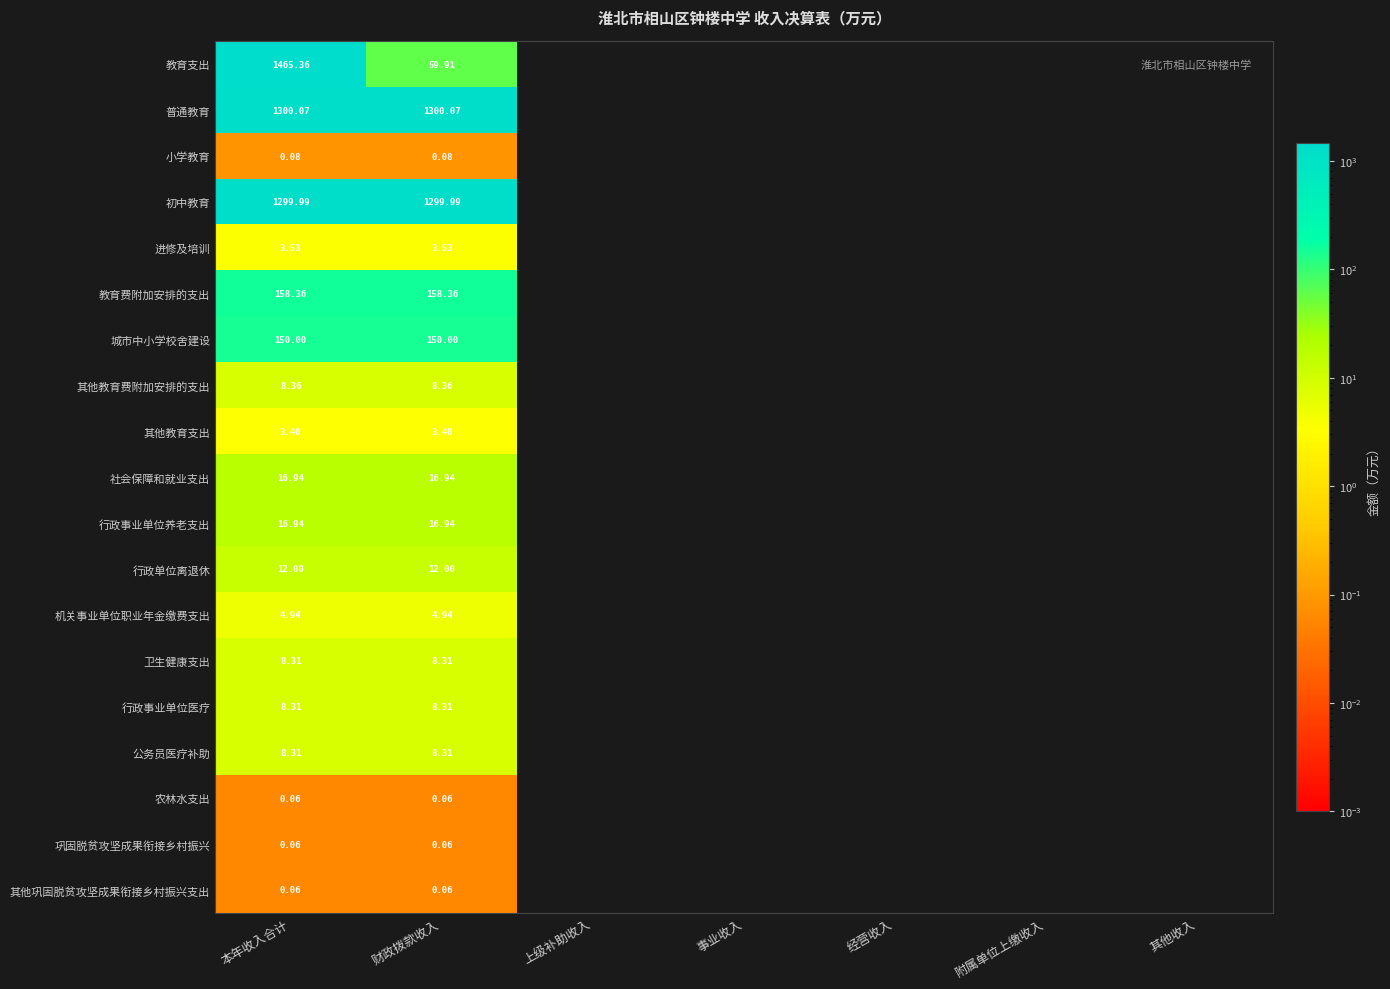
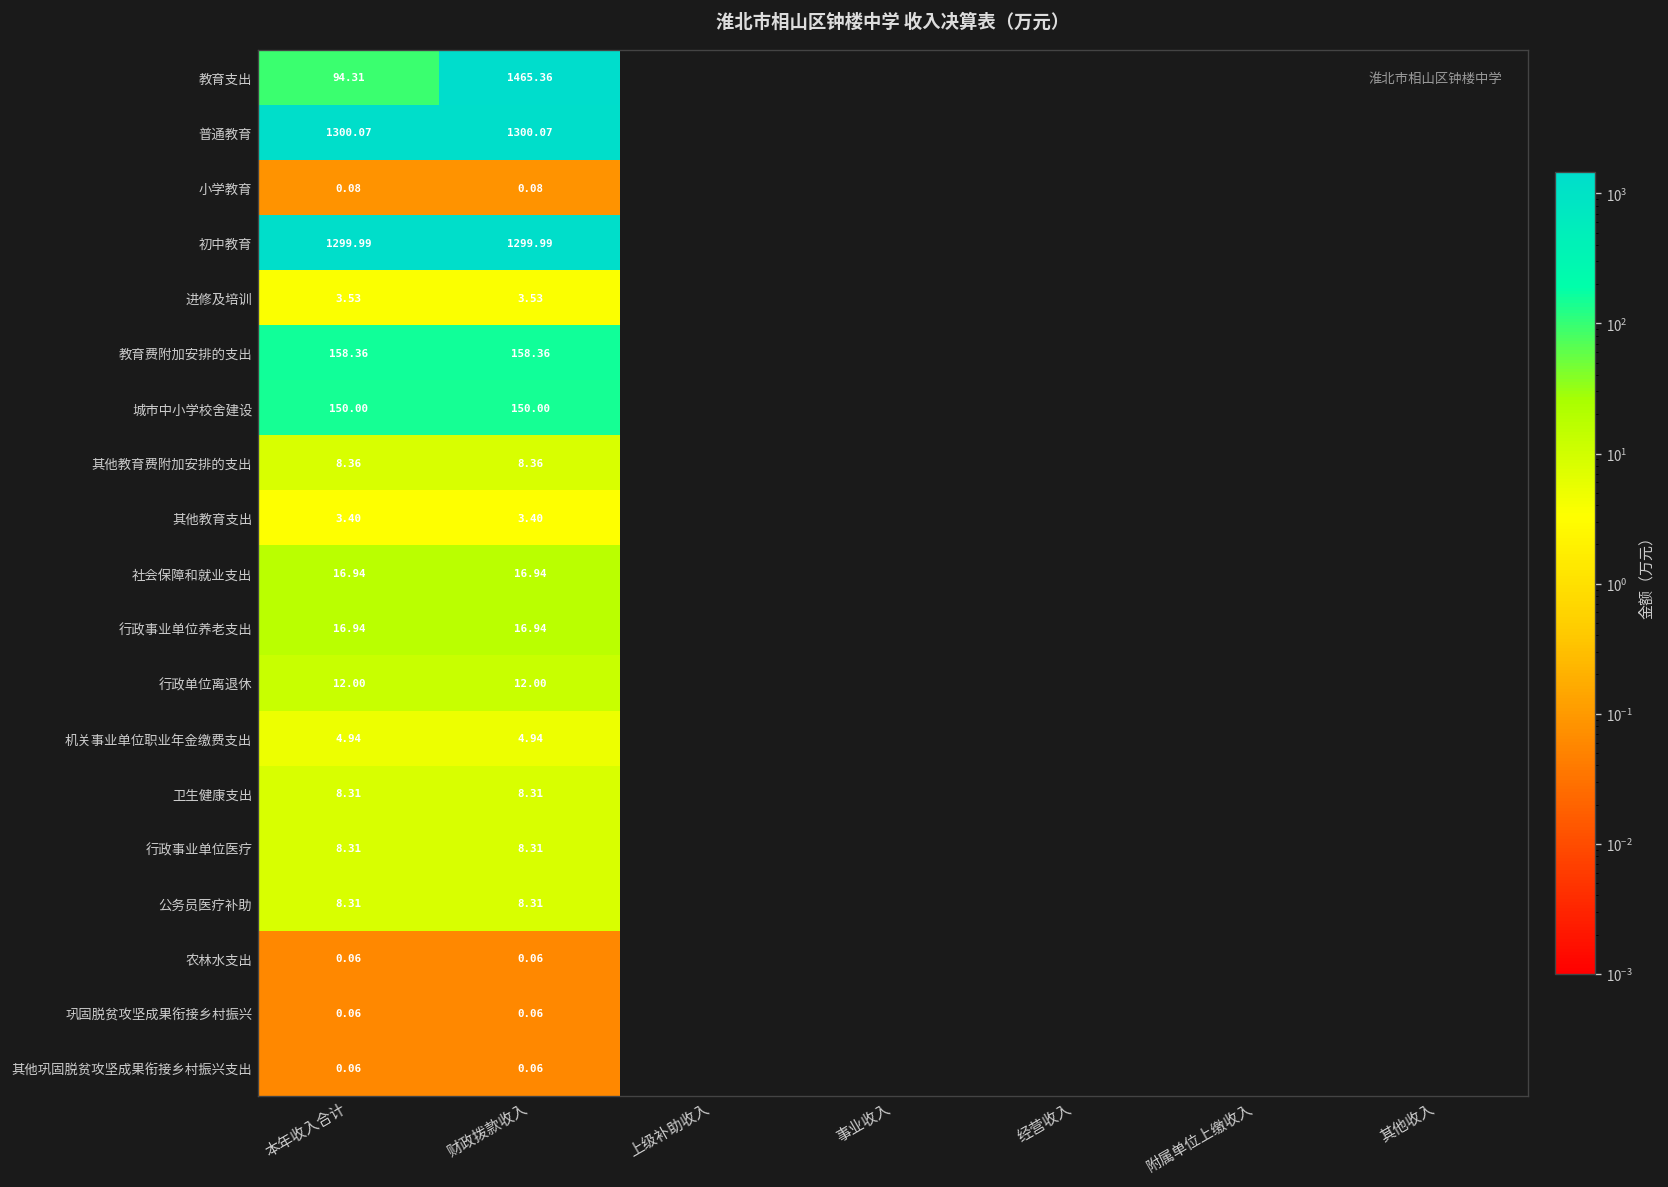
  {
    "教育支出": {
-     "本年收入合计": 1465.36,
-     "财政拨款收入": 59.91
+     "本年收入合计": 94.31,
+     "财政拨款收入": 1465.36
    },
    "普通教育": {
      "本年收入合计": 1300.07,
      "财政拨款收入": 1300.07
    },
    "小学教育": {
      "本年收入合计": 0.08,
      "财政拨款收入": 0.08
    },
    "初中教育": {
      "本年收入合计": 1299.99,
      "财政拨款收入": 1299.99
    },
    "进修及培训": {
      "本年收入合计": 3.53,
      "财政拨款收入": 3.53
    },
    "教育费附加安排的支出": {
      "本年收入合计": 158.36,
      "财政拨款收入": 158.36
    },
    "城市中小学校舍建设": {
      "本年收入合计": 150.00,
      "财政拨款收入": 150.00
    },
    "其他教育费附加安排的支出": {
      "本年收入合计": 8.36,
      "财政拨款收入": 8.36
    },
    "其他教育支出": {
      "本年收入合计": 3.40,
      "财政拨款收入": 3.40
    },
    "社会保障和就业支出": {
      "本年收入合计": 16.94,
      "财政拨款收入": 16.94
    },
    "行政事业单位养老支出": {
      "本年收入合计": 16.94,
      "财政拨款收入": 16.94
    },
    "行政单位离退休": {
      "本年收入合计": 12.00,
      "财政拨款收入": 12.00
    },
    "机关事业单位职业年金缴费支出": {
      "本年收入合计": 4.94,
      "财政拨款收入": 4.94
    },
    "卫生健康支出": {
      "本年收入合计": 8.31,
      "财政拨款收入": 8.31
    },
    "行政事业单位医疗": {
      "本年收入合计": 8.31,
      "财政拨款收入": 8.31
    },
    "公务员医疗补助": {
      "本年收入合计": 8.31,
      "财政拨款收入": 8.31
    },
    "农林水支出": {
      "本年收入合计": 0.06,
      "财政拨款收入": 0.06
    },
    "巩固脱贫攻坚成果衔接乡村振兴": {
      "本年收入合计": 0.06,
      "财政拨款收入": 0.06
    },
    "其他巩固脱贫攻坚成果衔接乡村振兴支出": {
      "本年收入合计": 0.06,
      "财政拨款收入": 0.06
    }
  }
